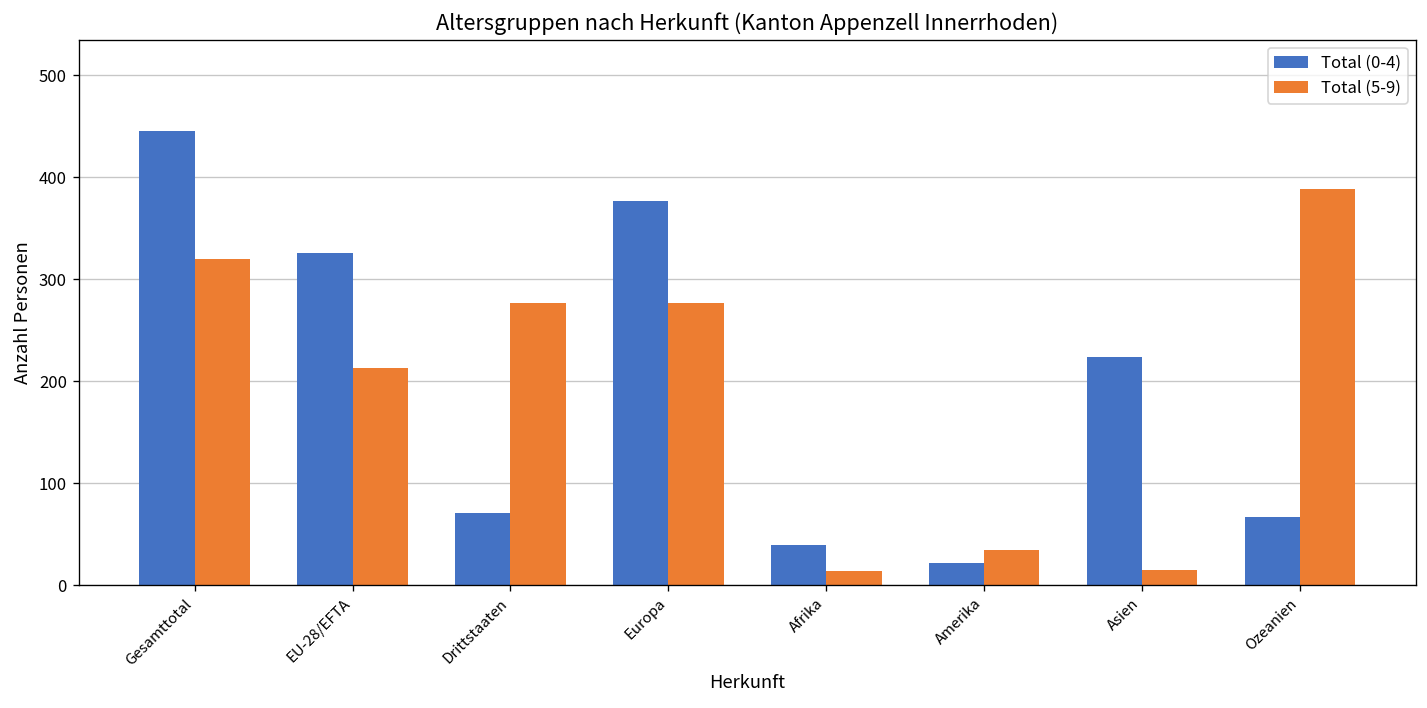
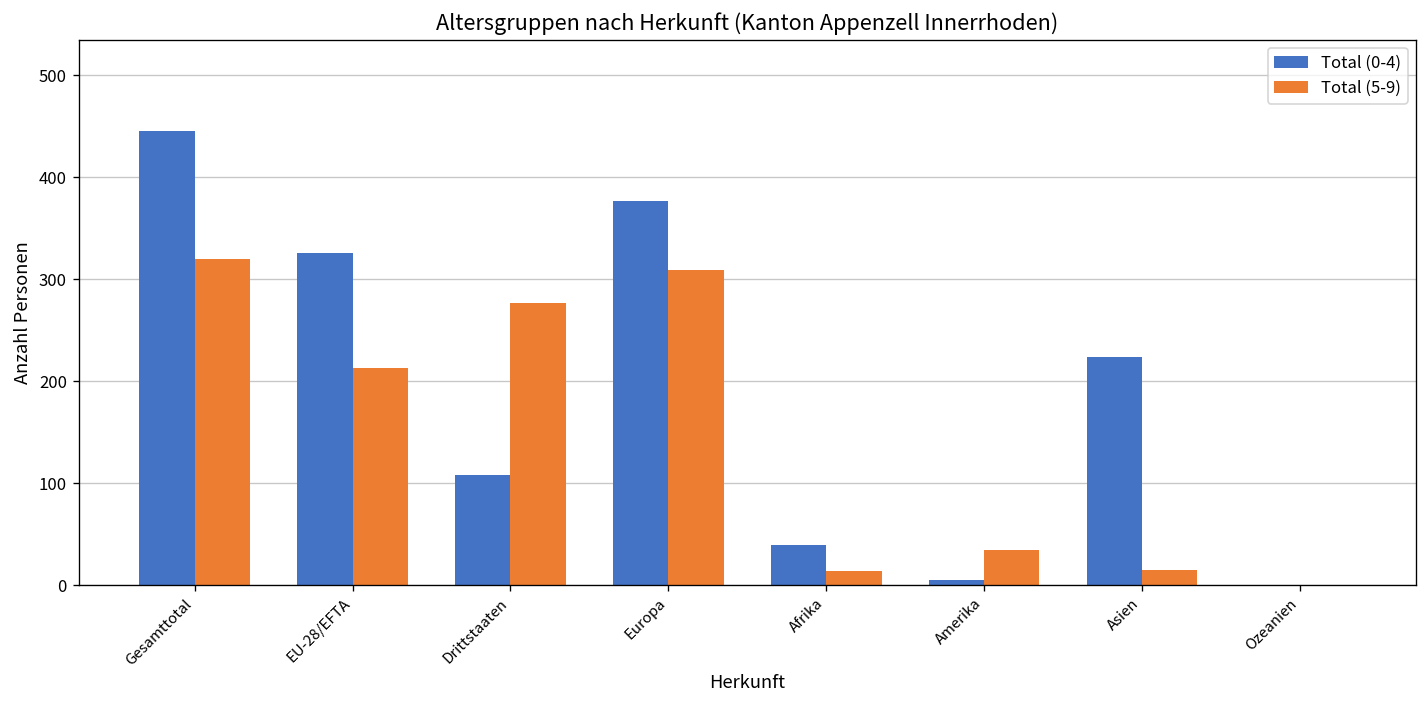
  {
    "Total (0-4)": {
      "Gesamttotal": 450,
      "EU-28/EFTA": 330,
-     "Drittstaaten": 70,
+     "Drittstaaten": 110,
      "Europa": 380,
      "Afrika": 40,
-     "Amerika": 20,
+     "Amerika": 10,
      "Asien": 220,
-     "Ozeanien": 70
+     "Ozeanien": 0
    },
    "Total (5-9)": {
      "Gesamttotal": 320,
      "EU-28/EFTA": 210,
      "Drittstaaten": 280,
-     "Europa": 280,
+     "Europa": 310,
      "Afrika": 10,
      "Amerika": 30,
      "Asien": 20,
-     "Ozeanien": 390
+     "Ozeanien": 0
    }
  }
